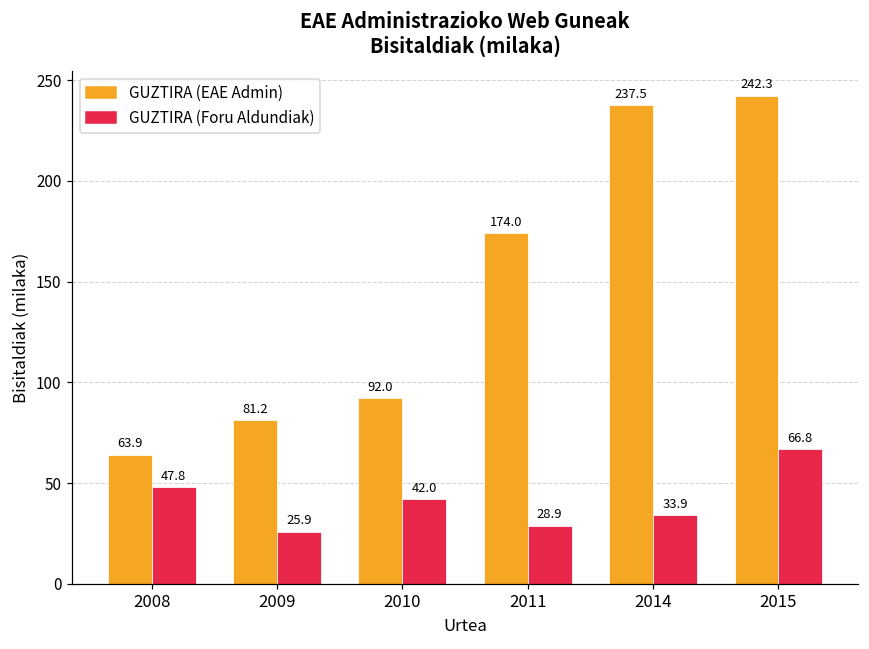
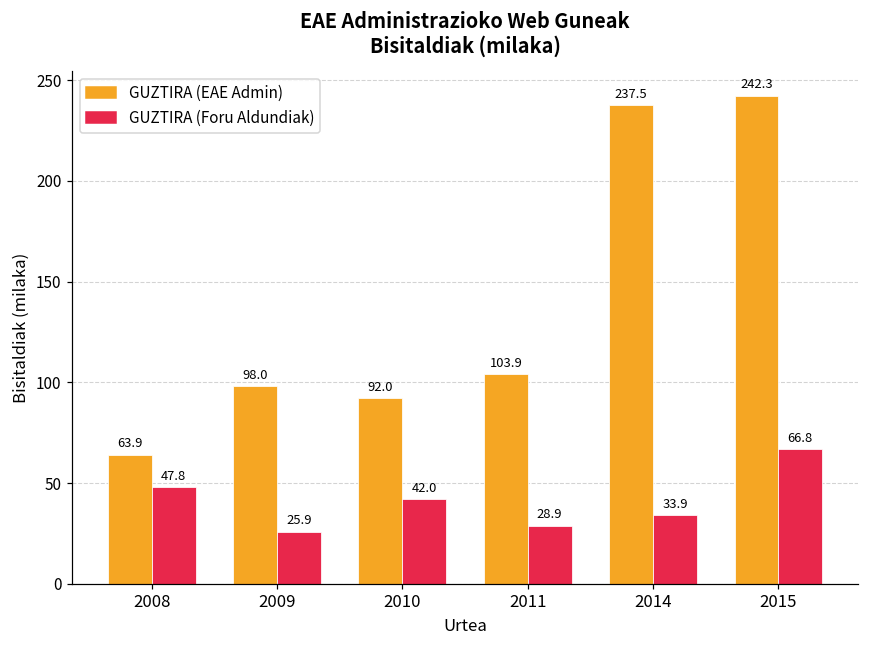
  {
    "GUZTIRA (EAE Admin)": {
      "2008": 63.9,
-     "2009": 81.2,
+     "2009": 98.0,
      "2010": 92.0,
-     "2011": 174.0,
+     "2011": 103.9,
      "2014": 237.5,
      "2015": 242.3
    },
    "GUZTIRA (Foru Aldundiak)": {
      "2008": 47.8,
      "2009": 25.9,
      "2010": 42.0,
      "2011": 28.9,
      "2014": 33.9,
      "2015": 66.8
    }
  }
